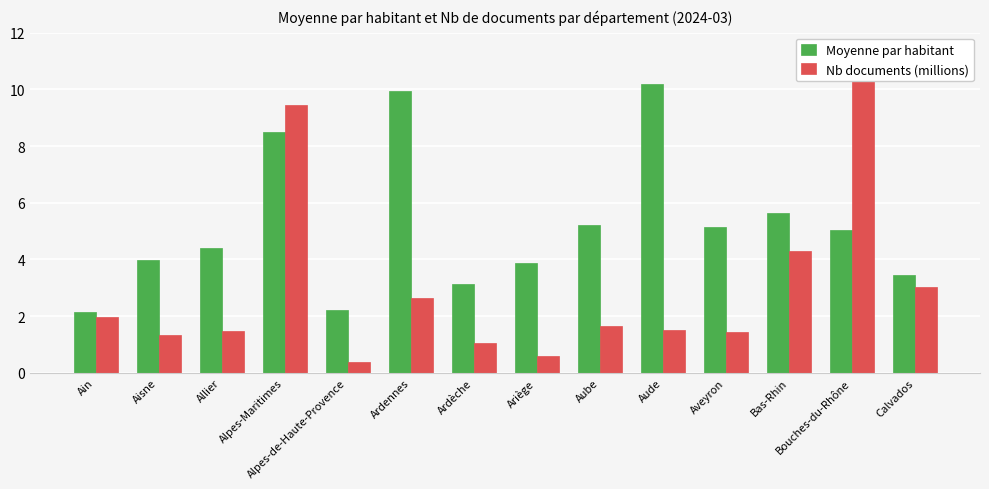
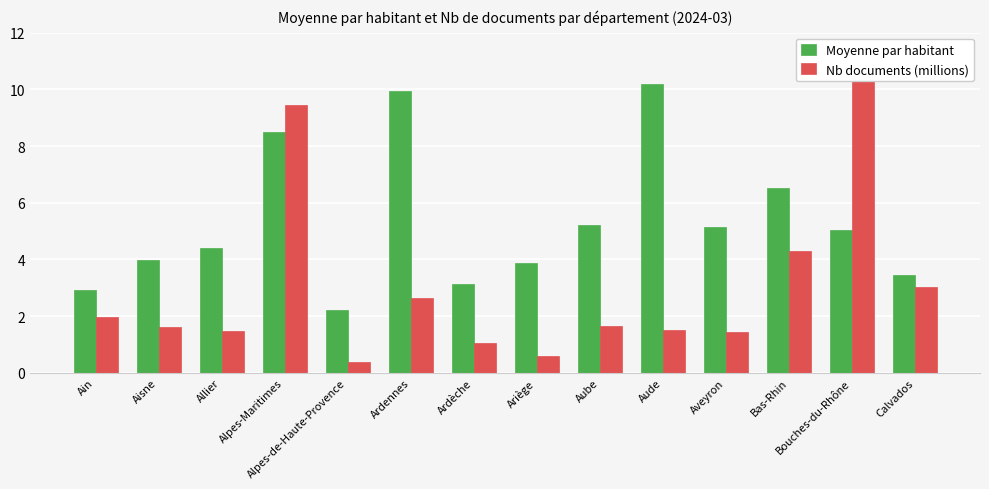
  {
    "Moyenne par habitant": {
-     "Ain": 2.2,
+     "Ain": 2.9,
      "Aisne": 4.0,
      "Allier": 4.4,
      "Alpes-Maritimes": 8.5,
      "Alpes-de-Haute-Provence": 2.2,
      "Ardennes": 9.9,
      "Ardèche": 3.1,
      "Ariège": 3.9,
      "Aube": 5.2,
      "Aude": 10.2,
      "Aveyron": 5.1,
-     "Bas-Rhin": 5.6,
+     "Bas-Rhin": 6.5,
      "Bouches-du-Rhône": 5.1,
      "Calvados": 3.5
    },
    "Nb documents (millions)": {
      "Ain": 2.0,
-     "Aisne": 1.3,
+     "Aisne": 1.6,
      "Allier": 1.5,
      "Alpes-Maritimes": 9.4,
      "Alpes-de-Haute-Provence": 0.4,
      "Ardennes": 2.6,
      "Ardèche": 1.0,
      "Ariège": 0.6,
      "Aube": 1.6,
      "Aude": 1.5,
      "Aveyron": 1.4,
      "Bas-Rhin": 4.3,
      "Calvados": 3.0
    }
  }
